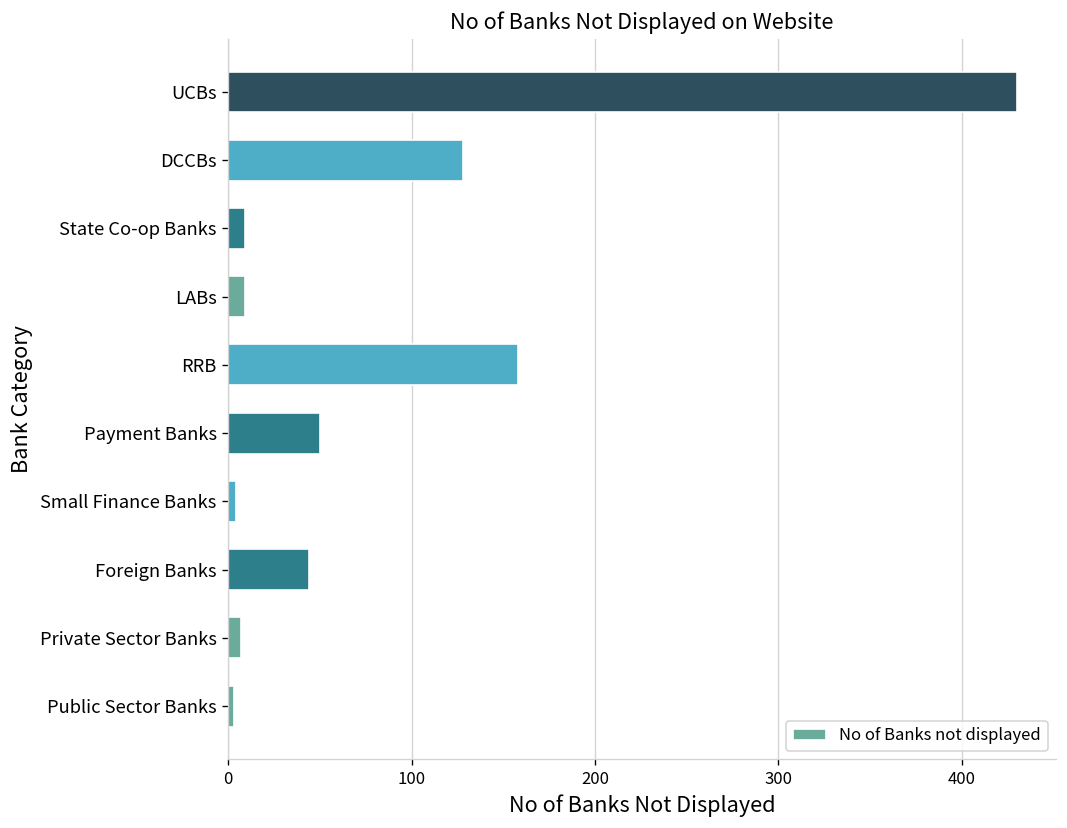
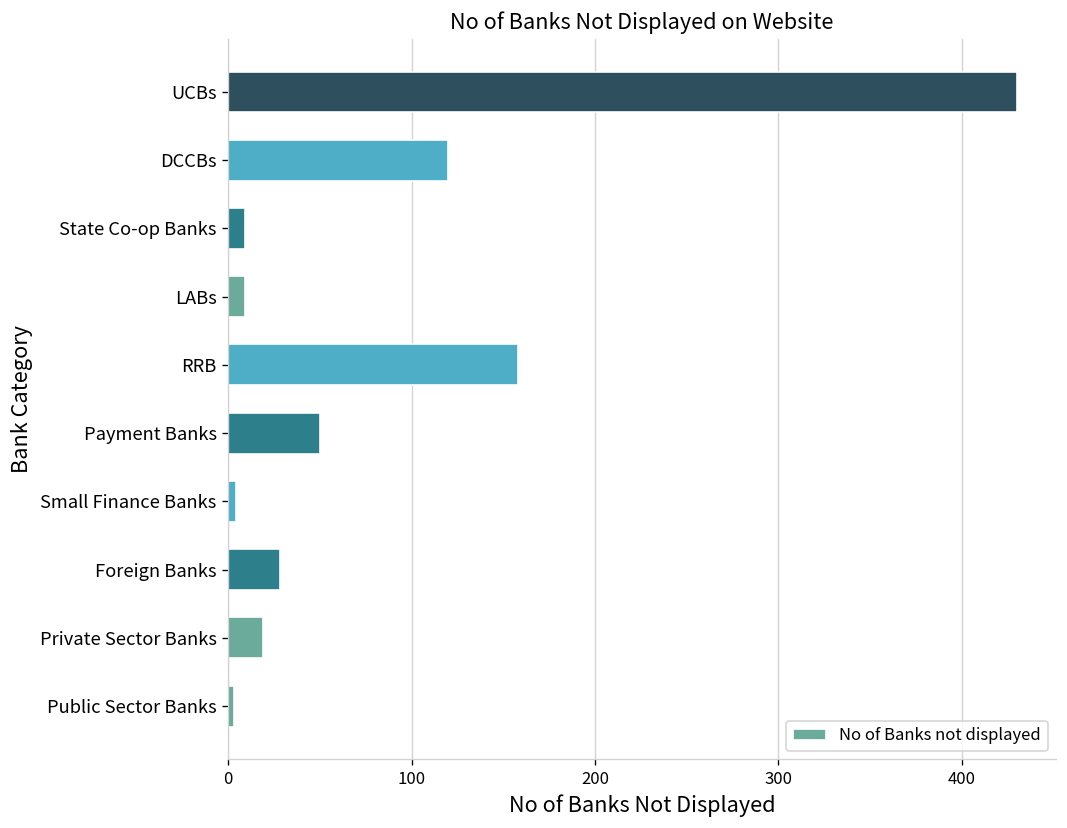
  {
    "UCBs": 430,
-   "DCCBs": 128,
+   "DCCBs": 120,
    "State Co-op Banks": 9,
    "LABs": 9,
    "RRB": 158,
    "Payment Banks": 50,
    "Small Finance Banks": 4,
-   "Foreign Banks": 44,
-   "Private Sector Banks": 7,
+   "Foreign Banks": 28,
+   "Private Sector Banks": 19,
    "Public Sector Banks": 3
  }
